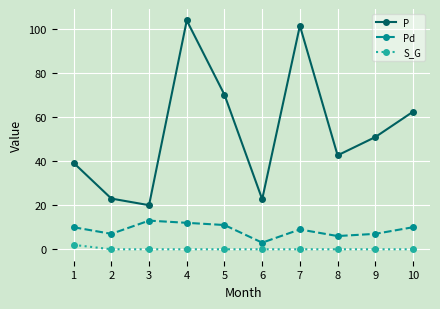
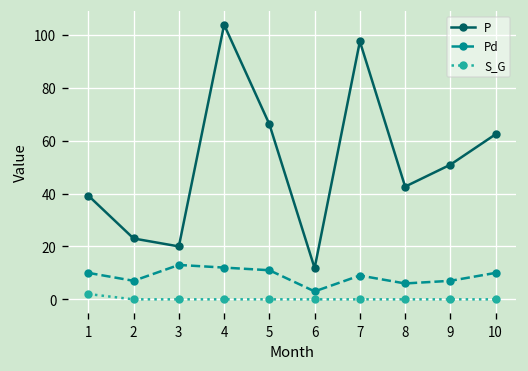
  {
    "P": {
      "1": 39,
      "2": 23,
      "3": 20,
      "4": 104,
-     "5": 70,
-     "6": 23,
-     "7": 101,
+     "5": 66,
+     "6": 12,
+     "7": 98,
      "8": 43,
      "9": 51,
      "10": 62
    }
  }
